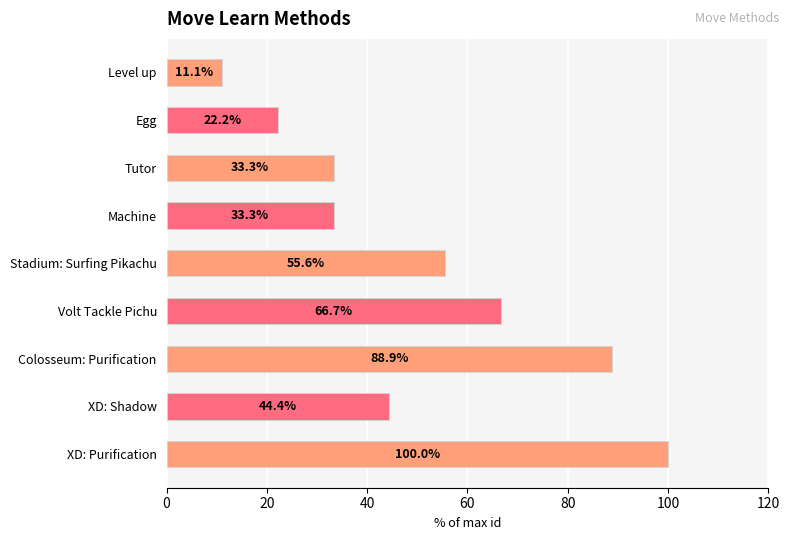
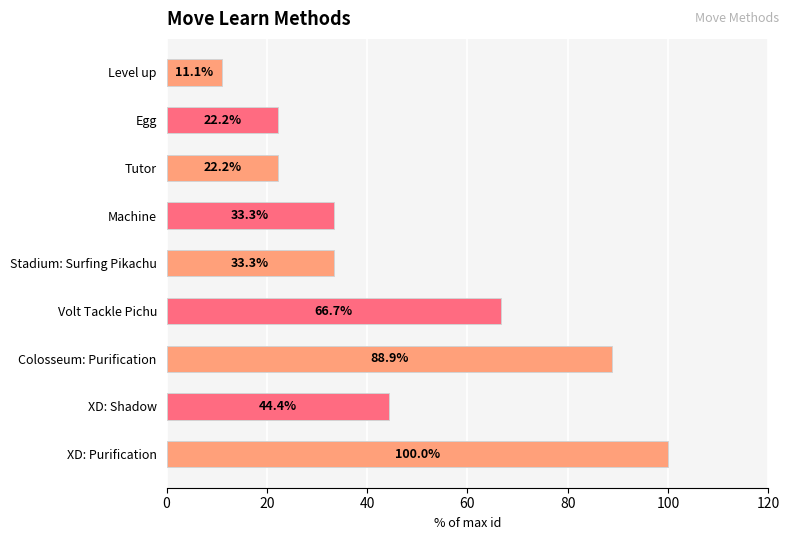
  {
    "Level up": "11.1%",
    "Egg": "22.2%",
-   "Tutor": "33.3%",
+   "Tutor": "22.2%",
    "Machine": "33.3%",
-   "Stadium: Surfing Pikachu": "55.6%",
+   "Stadium: Surfing Pikachu": "33.3%",
    "Volt Tackle Pichu": "66.7%",
    "Colosseum: Purification": "88.9%",
    "XD: Shadow": "44.4%",
    "XD: Purification": "100.0%"
  }
